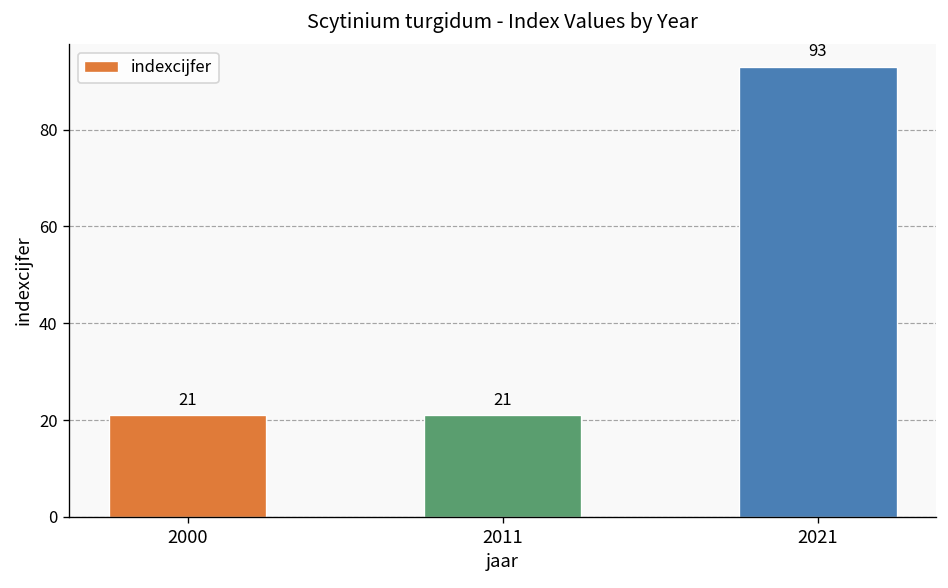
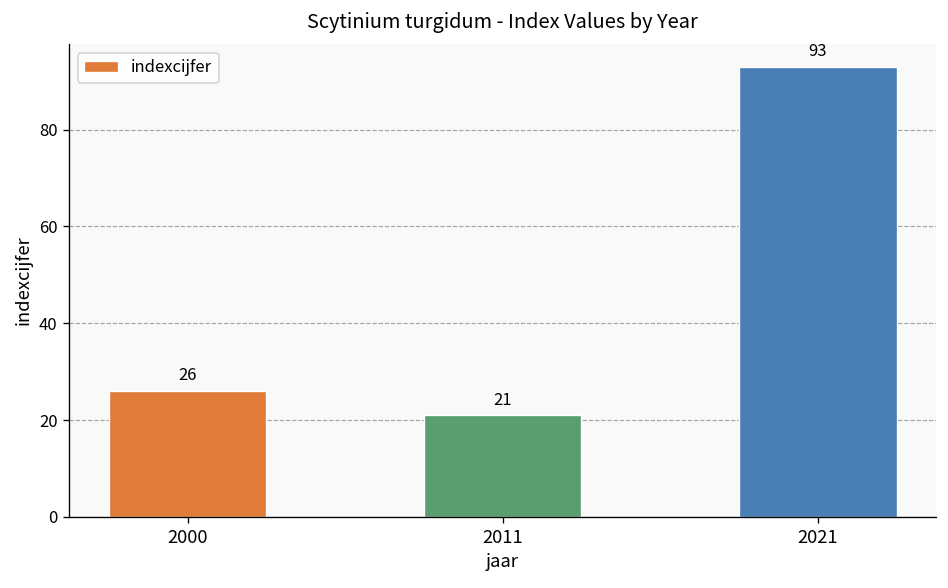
  {
-   "2000": 21,
+   "2000": 26,
    "2011": 21,
    "2021": 93
  }
